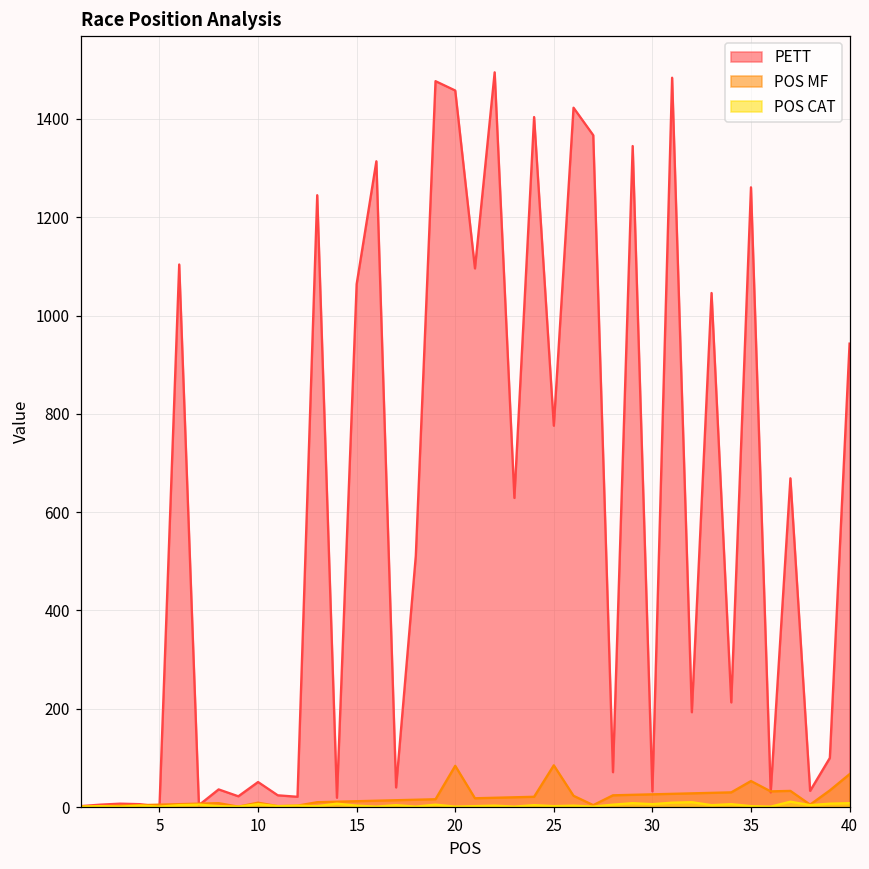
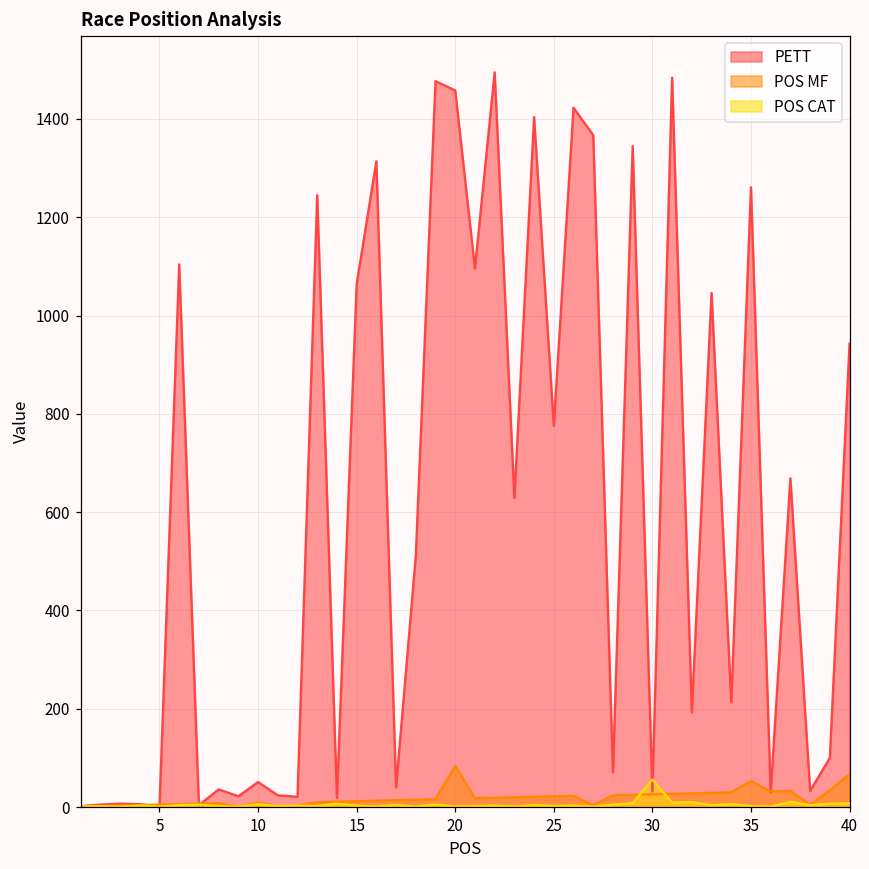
  {
    "PETT": {
      "10": 50,
      "15": 1060,
      "20": 1460,
      "25": 780,
      "30": 30,
      "35": 1260,
      "40": 940
    },
    "POS MF": {
      "15": 10,
      "20": 80,
-     "25": 90,
+     "25": 20,
      "30": 30,
      "35": 50,
      "40": 70
    },
    "POS CAT": {
      "15": 0,
      "20": 0,
      "25": 0,
-     "30": 10,
+     "30": 60,
      "35": 0,
      "40": 10
    }
  }
